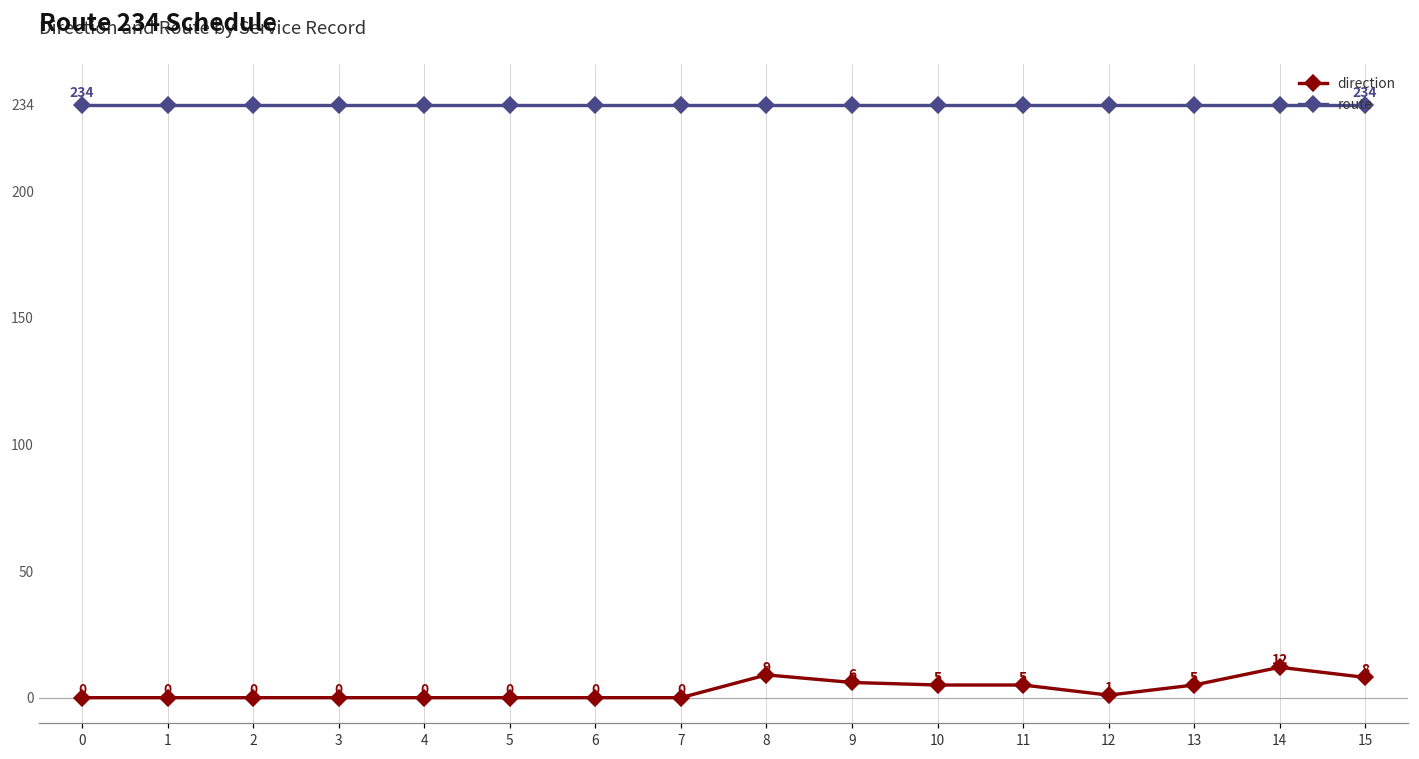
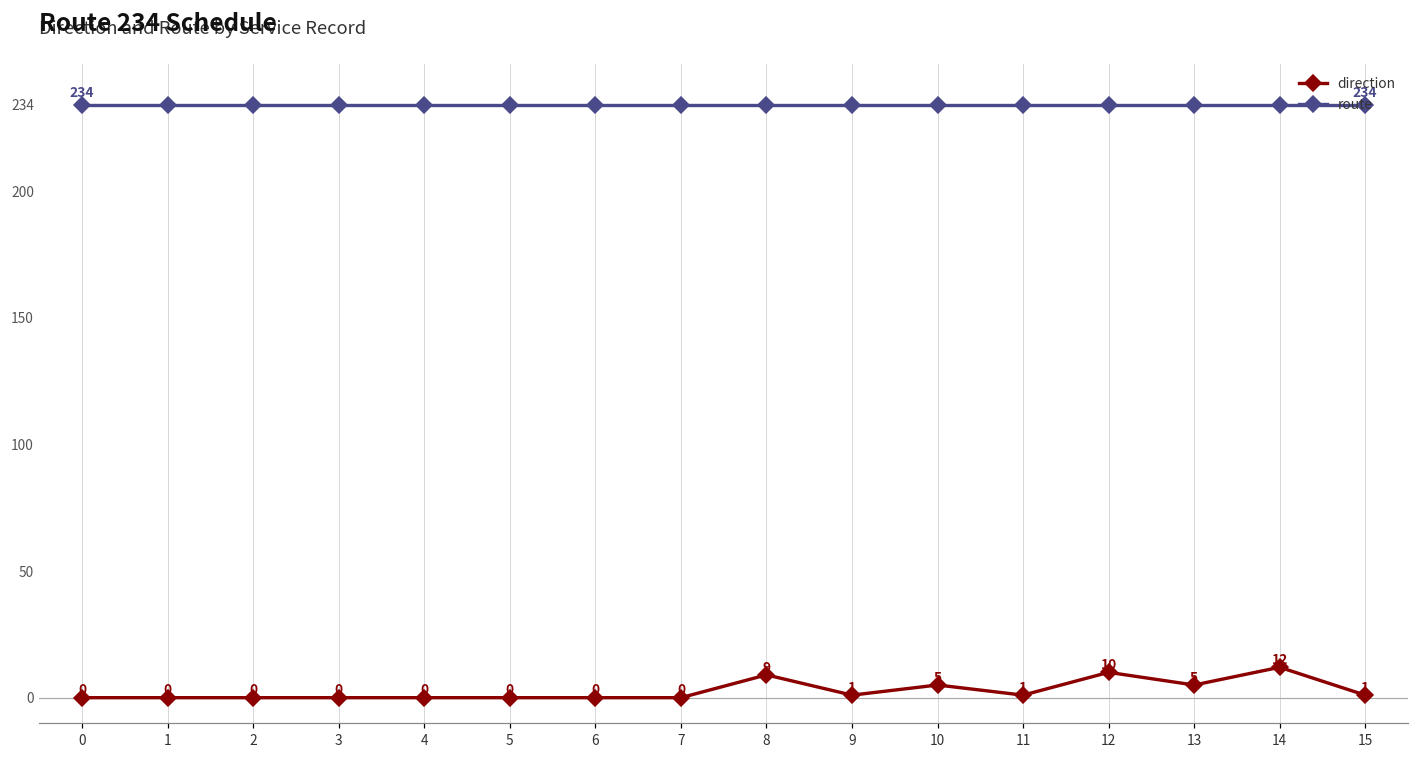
  {
    "direction": {
      "1": 0,
      "5": 0,
      "8": 9,
-     "9": 6,
+     "9": 1,
      "10": 5,
-     "11": 5,
-     "12": 1,
+     "11": 1,
+     "12": 10,
      "13": 5,
      "14": 12,
-     "15": 8
+     "15": 1
    },
    "route": {
      "0": 234,
      "15": 234
    }
  }
